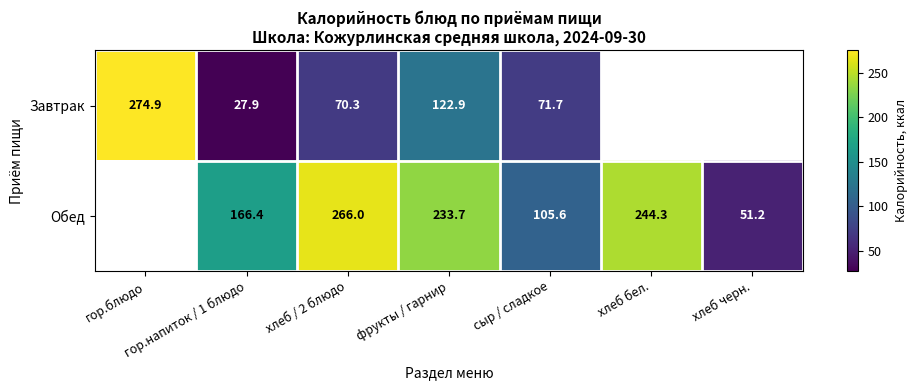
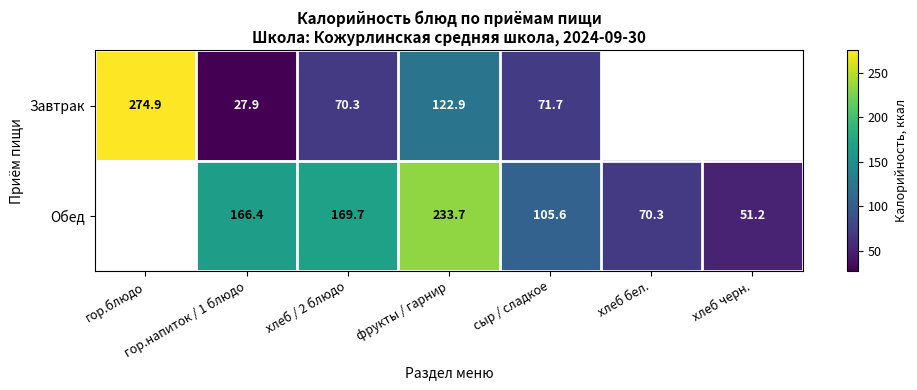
  {
    "Завтрак": {
      "гор.блюдо": 274.9,
      "гор.напиток / 1 блюдо": 27.9,
      "хлеб / 2 блюдо": 70.3,
      "фрукты / гарнир": 122.9,
      "сыр / сладкое": 71.7
    },
    "Обед": {
      "гор.напиток / 1 блюдо": 166.4,
-     "хлеб / 2 блюдо": 266.0,
+     "хлеб / 2 блюдо": 169.7,
      "фрукты / гарнир": 233.7,
      "сыр / сладкое": 105.6,
-     "хлеб бел.": 244.3,
+     "хлеб бел.": 70.3,
      "хлеб черн.": 51.2
    }
  }
